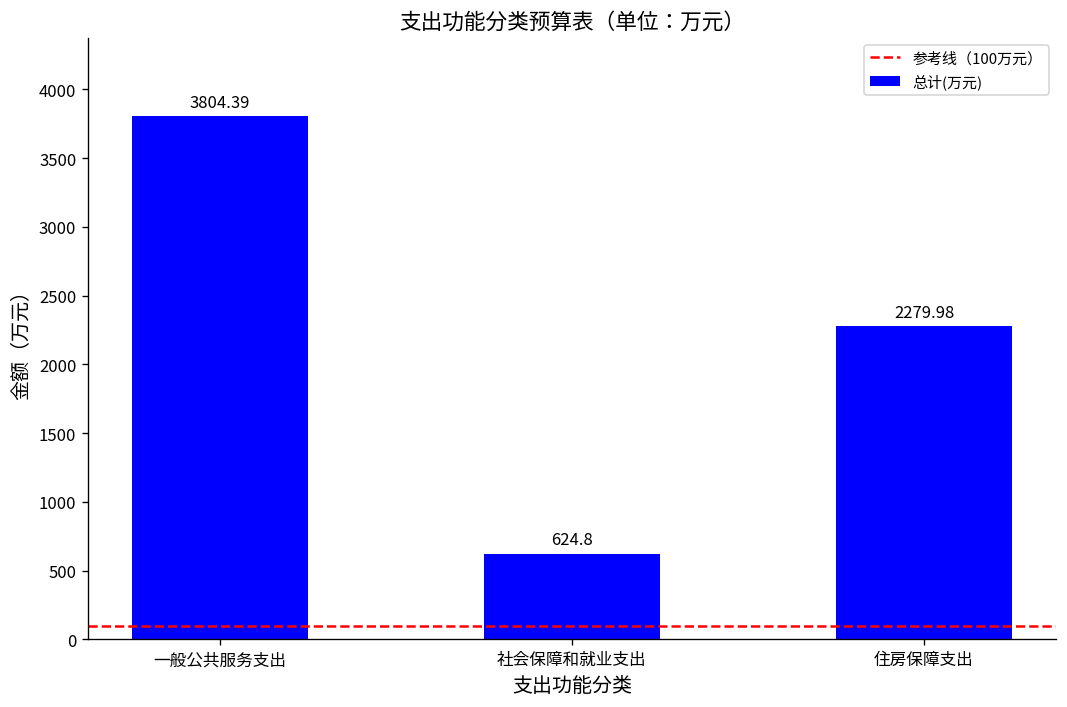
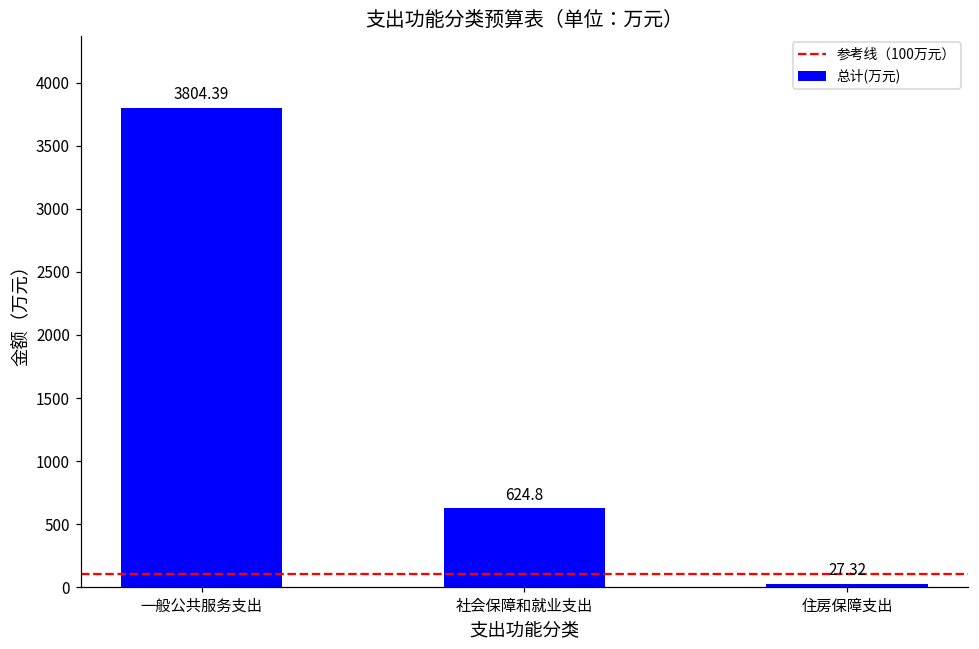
  {
    "一般公共服务支出": 3804.39,
    "社会保障和就业支出": 624.8,
-   "住房保障支出": 2279.98
+   "住房保障支出": 27.32
  }
